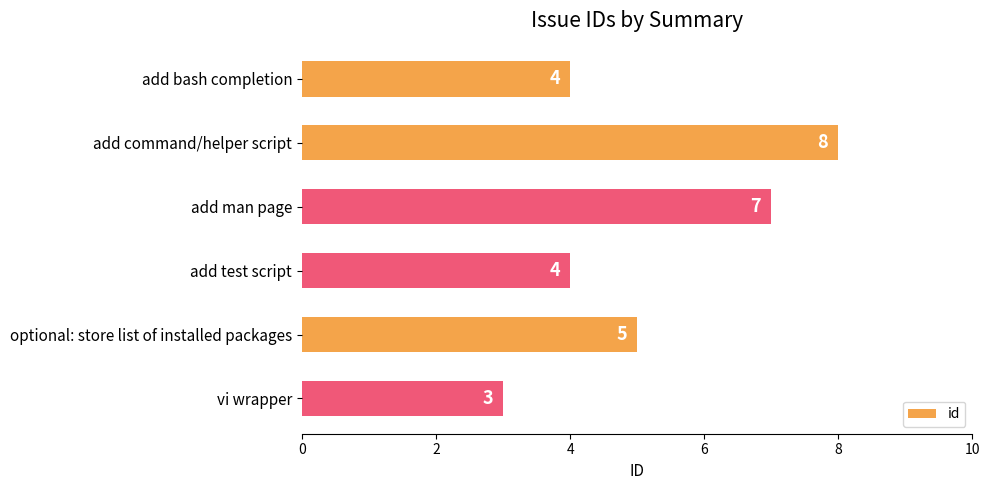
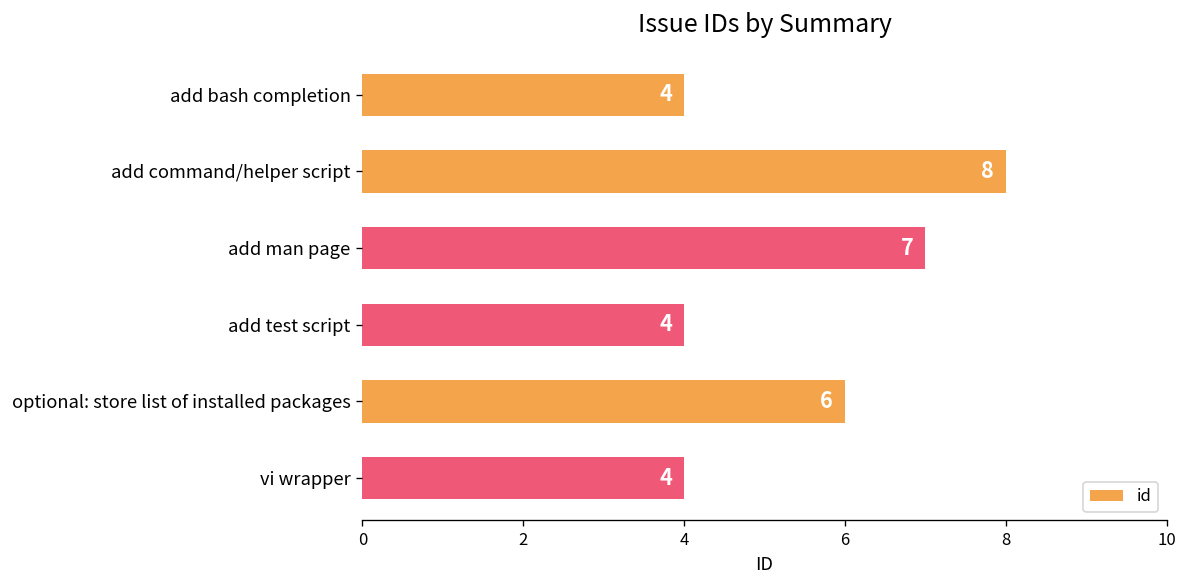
  {
    "add bash completion": 4,
    "add command/helper script": 8,
    "add man page": 7,
    "add test script": 4,
-   "optional: store list of installed packages": 5,
-   "vi wrapper": 3
+   "optional: store list of installed packages": 6,
+   "vi wrapper": 4
  }
